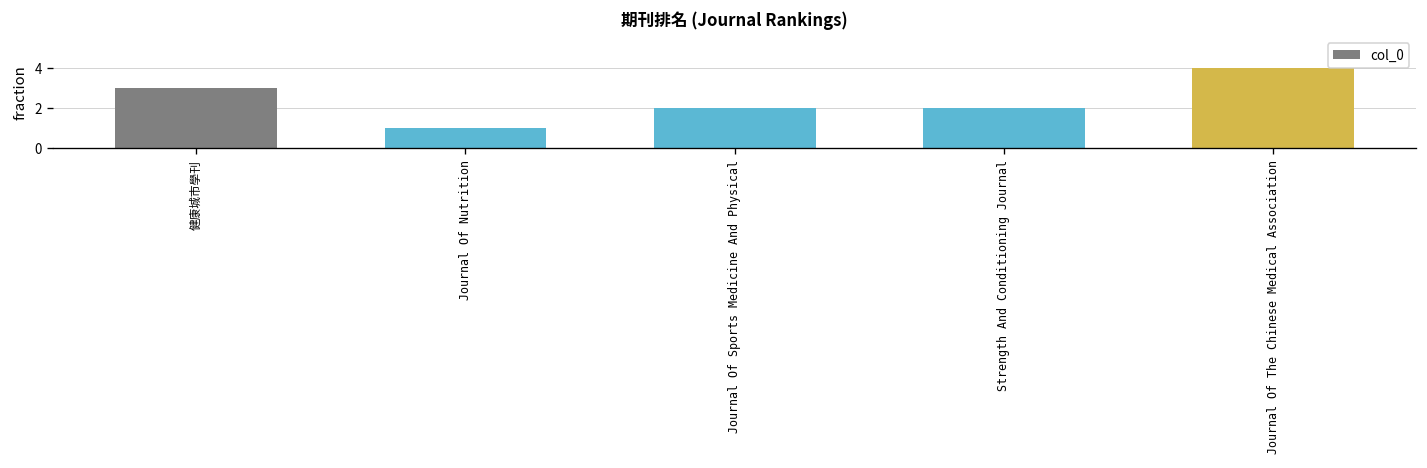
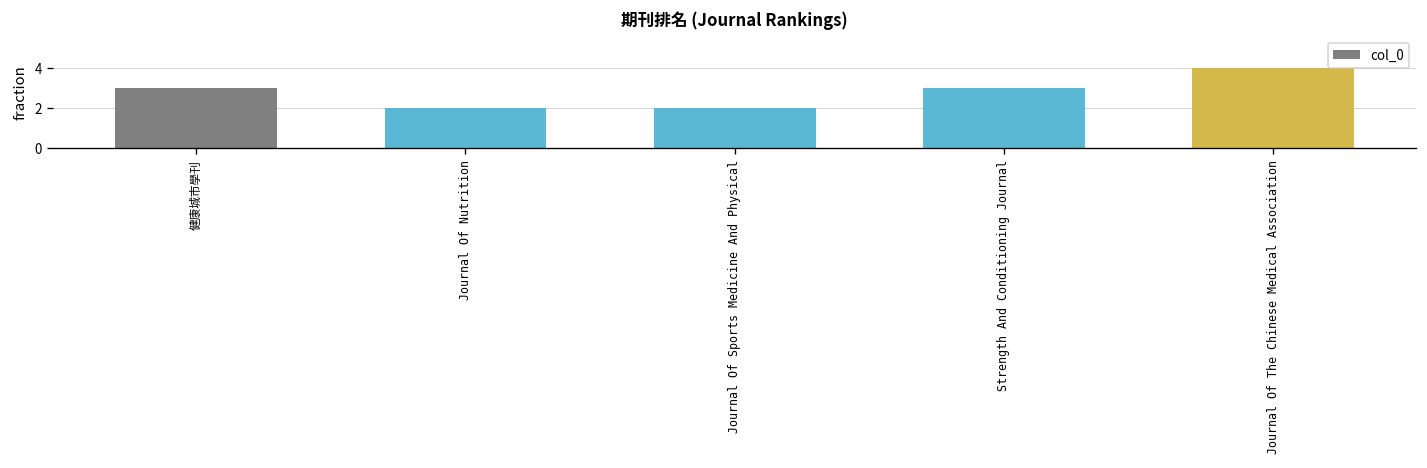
  {
    "健康城市學刊": 3,
-   "Journal Of Nutrition": 1,
+   "Journal Of Nutrition": 2,
    "Journal Of Sports Medicine And Physical": 2,
-   "Strength And Conditioning Journal": 2,
+   "Strength And Conditioning Journal": 3,
    "Journal Of The Chinese Medical Association": 4
  }
